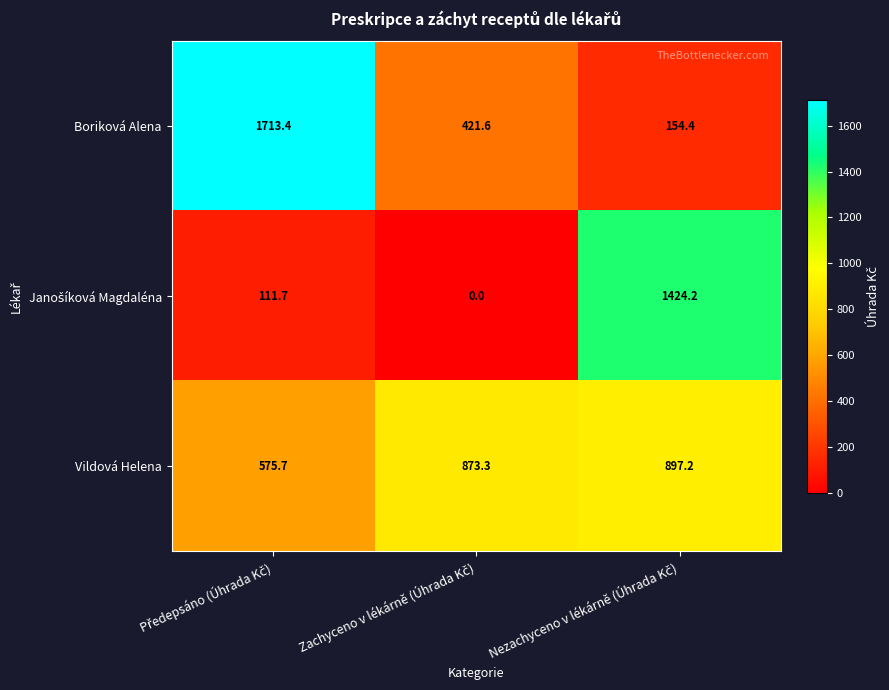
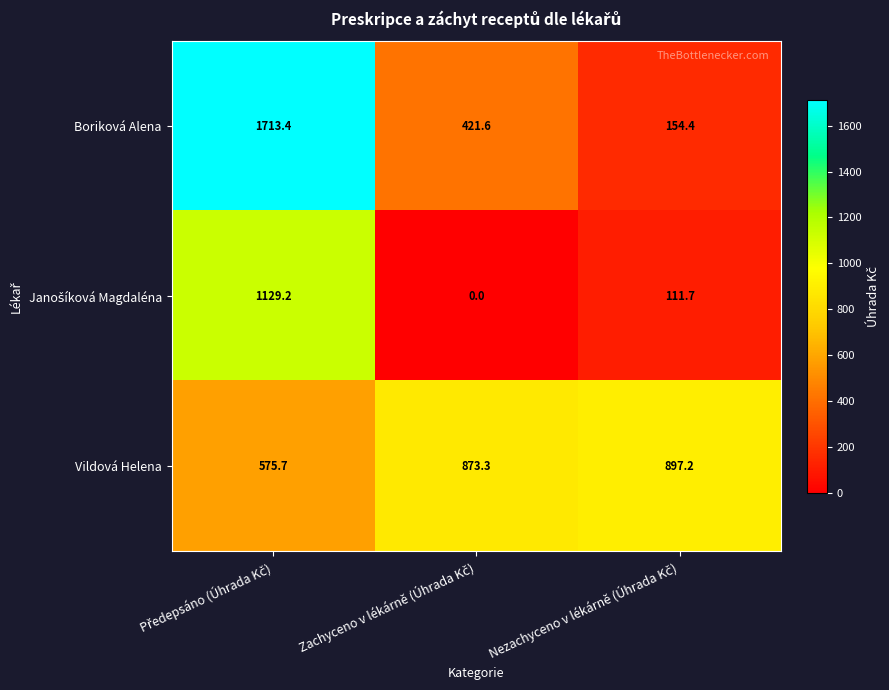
  {
    "Boriková Alena": {
      "Předepsáno (Úhrada Kč)": 1713.4,
      "Zachyceno v lékárně (Úhrada Kč)": 421.6
    },
    "Janošíková Magdaléna": {
-     "Předepsáno (Úhrada Kč)": 111.7,
+     "Předepsáno (Úhrada Kč)": 1129.2,
      "Zachyceno v lékárně (Úhrada Kč)": 0.0,
-     "Nezachyceno v lékárně (Úhrada Kč)": 1424.2
+     "Nezachyceno v lékárně (Úhrada Kč)": 111.7
    },
    "Vildová Helena": {
      "Předepsáno (Úhrada Kč)": 575.7,
      "Zachyceno v lékárně (Úhrada Kč)": 873.3,
      "Nezachyceno v lékárně (Úhrada Kč)": 897.2
    }
  }
